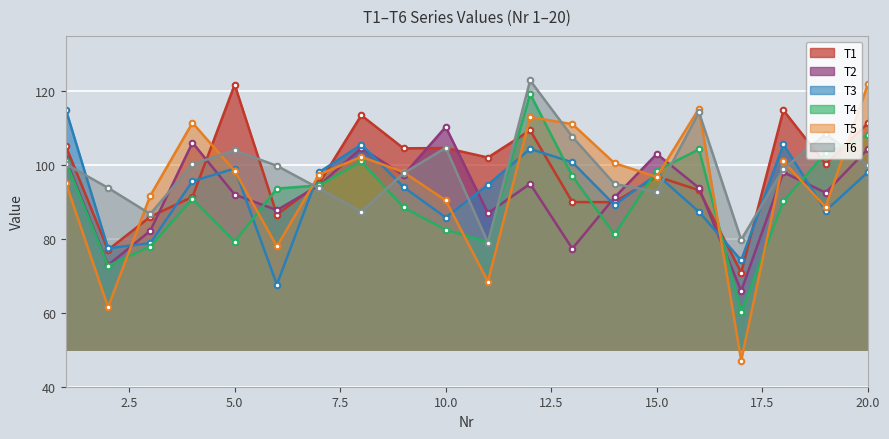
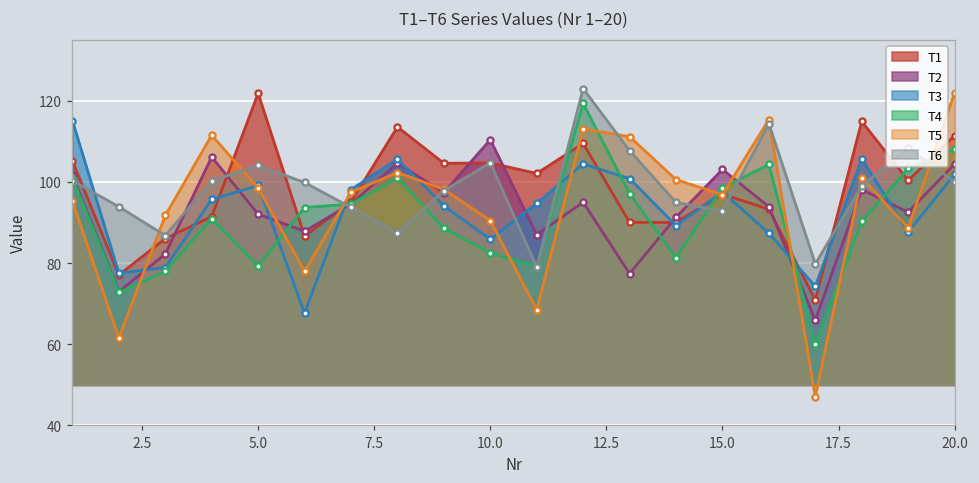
  {
    "T1": {
      "5.0": 122,
      "20.0": 111
    },
    "T2": {
      "5.0": 92,
      "10.0": 110,
      "15.0": 103,
      "20.0": 104
    },
    "T3": {
      "10.0": 86,
-     "20.0": 98
+     "20.0": 102
    },
    "T4": {
      "5.0": 79,
      "10.0": 82,
      "15.0": 99,
      "20.0": 108
    },
    "T6": {
      "5.0": 104,
      "15.0": 93,
      "20.0": 100
    }
  }
